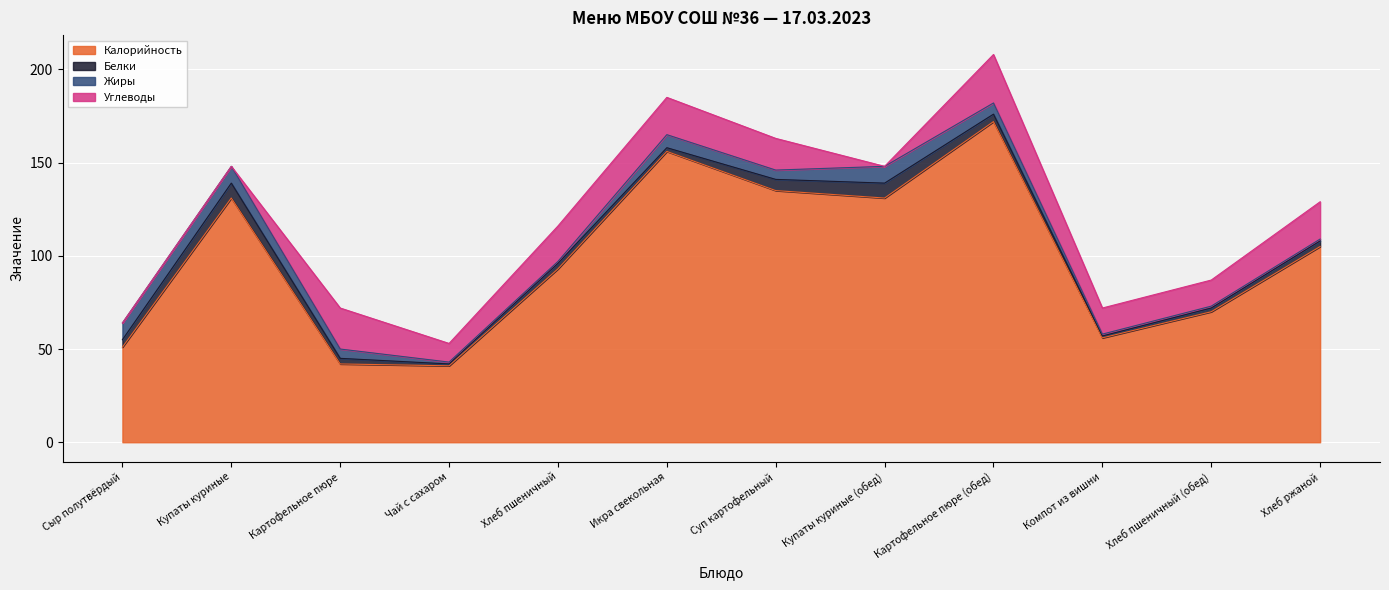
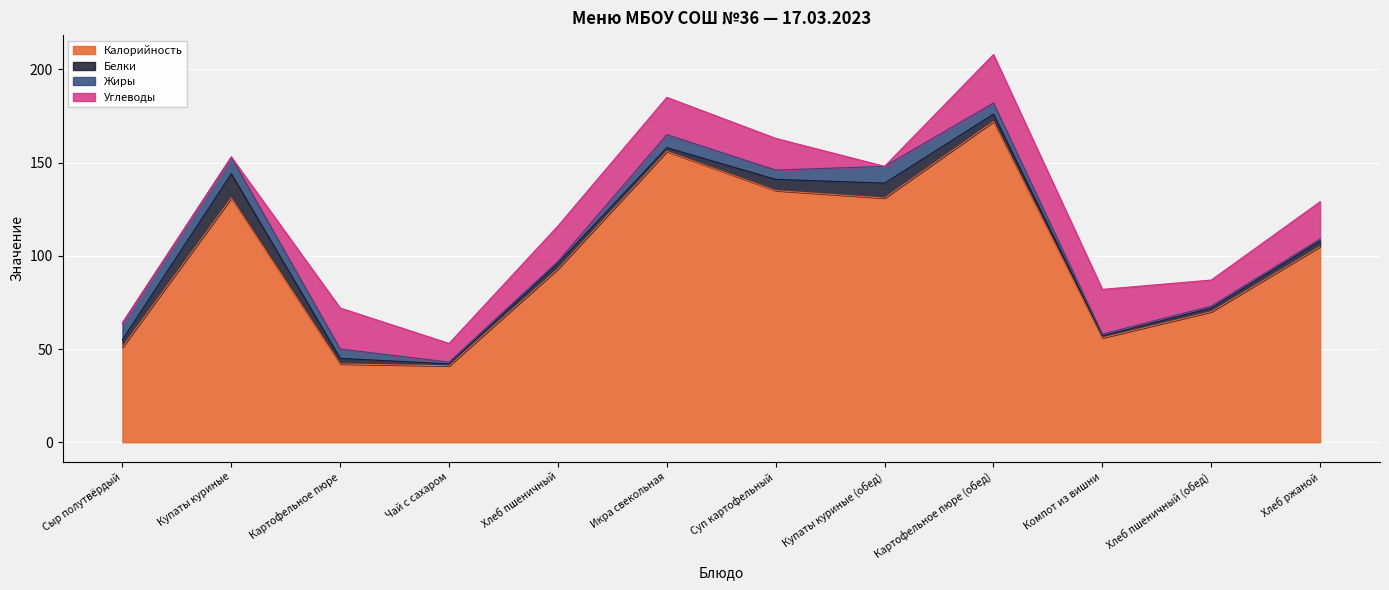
  {
    "Калорийность": {
      "Сыр полутвёрдый": 51,
      "Купаты куриные": 131,
      "Картофельное пюре": 42,
      "Хлеб пшеничный": 93,
      "Икра свекольная": 156,
      "Суп картофельный": 135,
      "Купаты куриные (обед)": 131,
      "Картофельное пюре (обед)": 172,
      "Хлеб пшеничный (обед)": 70,
      "Хлеб ржаной": 105
    },
    "Белки": {
      "Сыр полутвёрдый": 4,
-     "Купаты куриные": 8,
+     "Купаты куриные": 13,
      "Картофельное пюре": 3,
      "Икра свекольная": 2,
      "Суп картофельный": 6,
      "Купаты куриные (обед)": 8,
      "Картофельное пюре (обед)": 4
    },
    "Жиры": {
      "Картофельное пюре": 5,
      "Икра свекольная": 7,
      "Суп картофельный": 5,
      "Картофельное пюре (обед)": 6
    },
    "Углеводы": {
      "Картофельное пюре": 22,
      "Чай с сахаром": 10,
      "Хлеб пшеничный": 19,
      "Икра свекольная": 20,
      "Суп картофельный": 17,
      "Картофельное пюре (обед)": 26,
-     "Компот из вишни": 14,
+     "Компот из вишни": 24,
      "Хлеб пшеничный (обед)": 14,
      "Хлеб ржаной": 20
    }
  }
